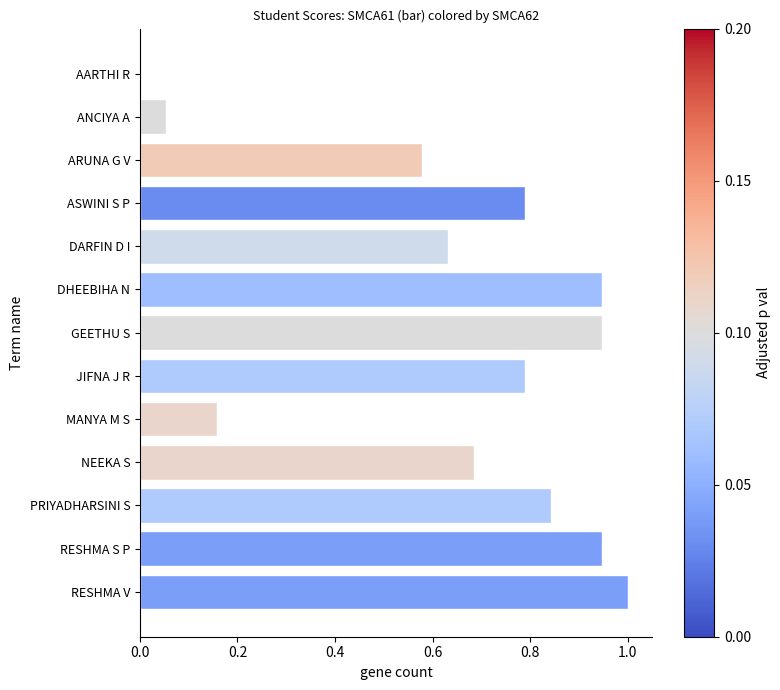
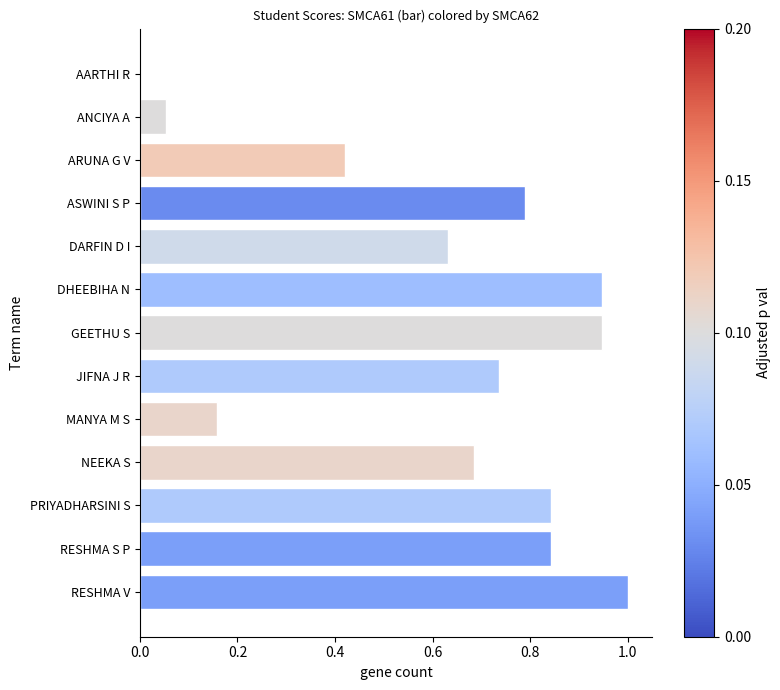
  {
    "AARTHI R": 0.00,
    "ANCIYA A": 0.05,
-   "ARUNA G V": 0.58,
+   "ARUNA G V": 0.42,
    "ASWINI S P": 0.79,
    "DARFIN D I": 0.63,
    "DHEEBIHA N": 0.95,
    "GEETHU S": 0.95,
-   "JIFNA J R": 0.79,
+   "JIFNA J R": 0.74,
    "MANYA M S": 0.16,
    "NEEKA S": 0.68,
    "PRIYADHARSINI S": 0.84,
-   "RESHMA S P": 0.95,
+   "RESHMA S P": 0.84,
    "RESHMA V": 1.00
  }
